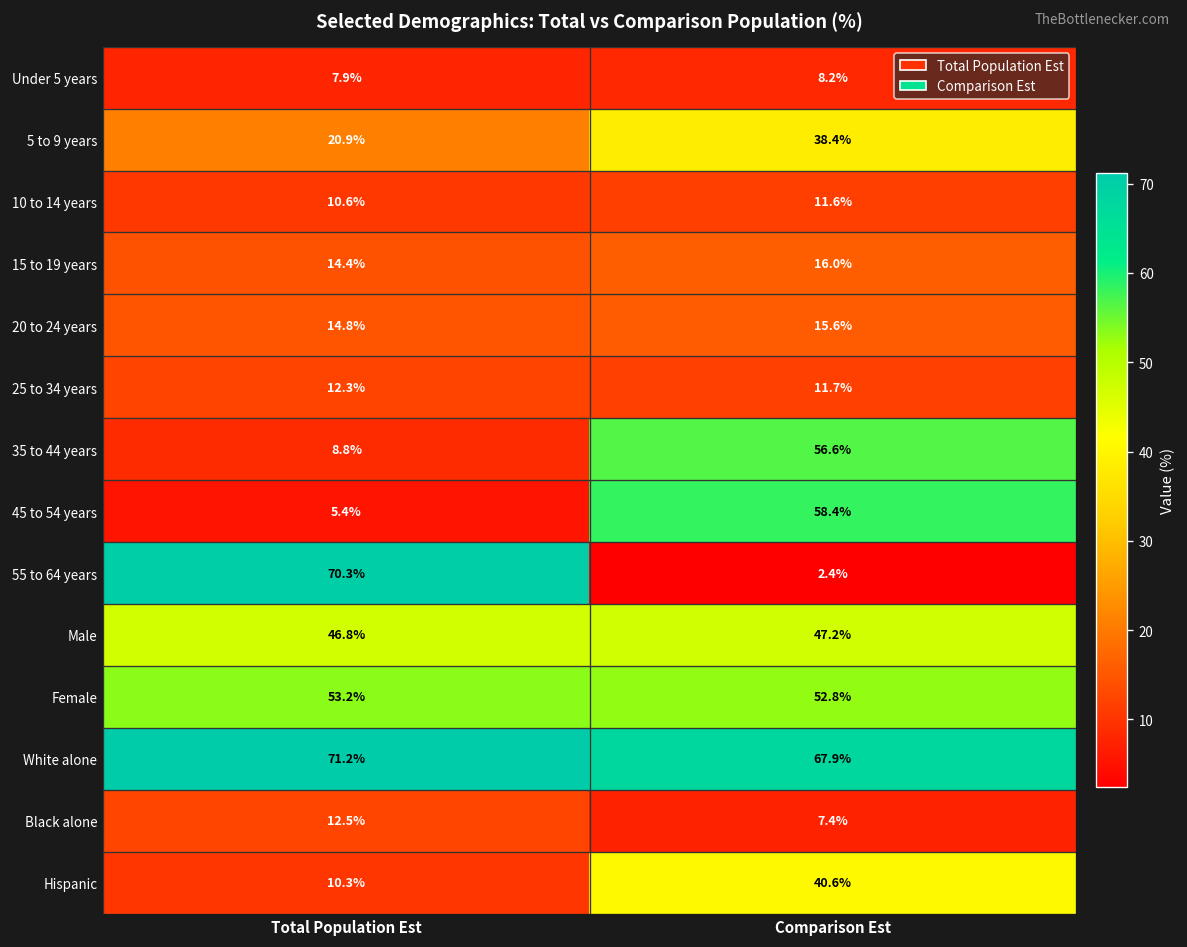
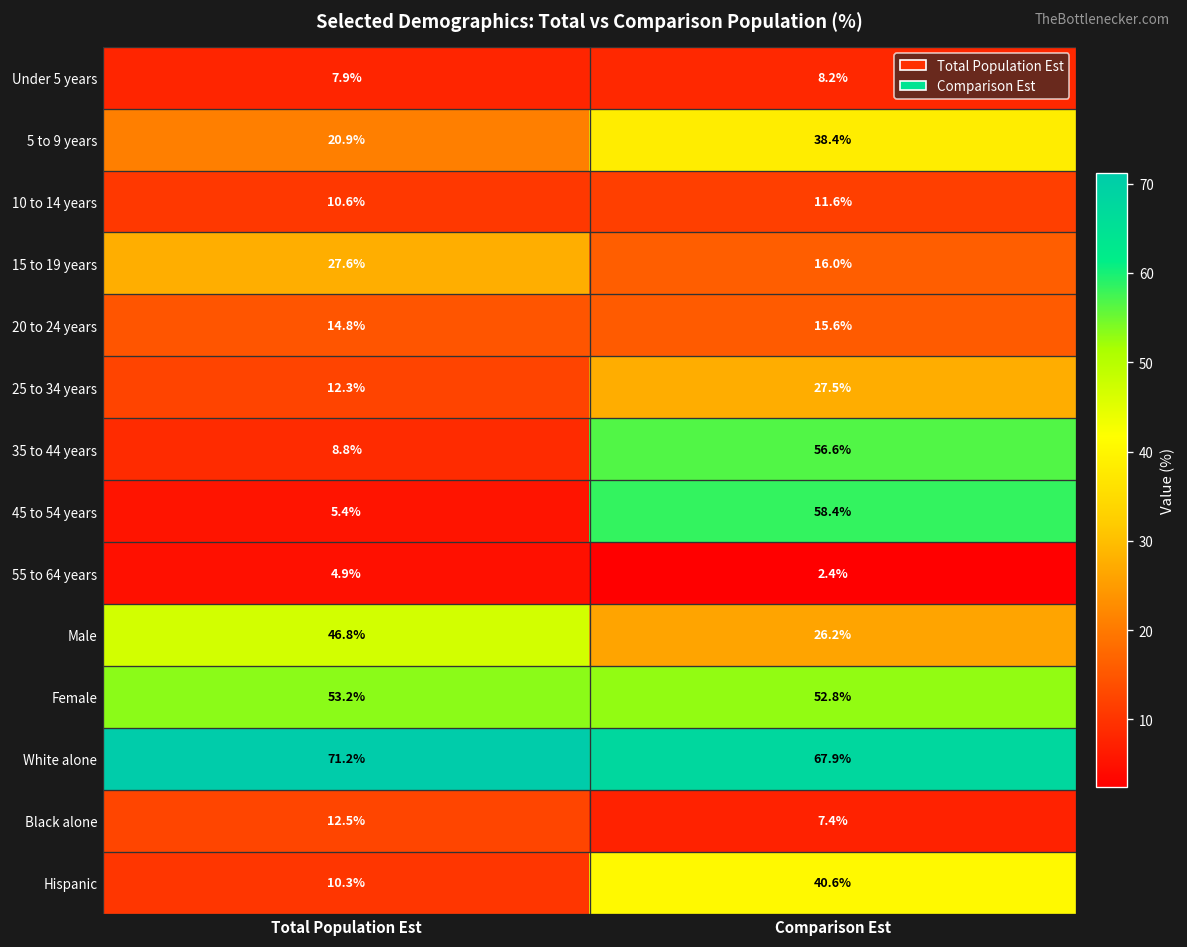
  {
    "Under 5 years": {
      "Total Population Est": "7.9%",
      "Comparison Est": "8.2%"
    },
    "5 to 9 years": {
      "Total Population Est": "20.9%",
      "Comparison Est": "38.4%"
    },
    "10 to 14 years": {
      "Total Population Est": "10.6%",
      "Comparison Est": "11.6%"
    },
    "15 to 19 years": {
-     "Total Population Est": "14.4%",
+     "Total Population Est": "27.6%",
      "Comparison Est": "16.0%"
    },
    "20 to 24 years": {
      "Total Population Est": "14.8%",
      "Comparison Est": "15.6%"
    },
    "25 to 34 years": {
      "Total Population Est": "12.3%",
-     "Comparison Est": "11.7%"
+     "Comparison Est": "27.5%"
    },
    "35 to 44 years": {
      "Total Population Est": "8.8%",
      "Comparison Est": "56.6%"
    },
    "45 to 54 years": {
      "Total Population Est": "5.4%",
      "Comparison Est": "58.4%"
    },
    "55 to 64 years": {
-     "Total Population Est": "70.3%",
+     "Total Population Est": "4.9%",
      "Comparison Est": "2.4%"
    },
    "Male": {
      "Total Population Est": "46.8%",
-     "Comparison Est": "47.2%"
+     "Comparison Est": "26.2%"
    },
    "Female": {
      "Total Population Est": "53.2%",
      "Comparison Est": "52.8%"
    },
    "White alone": {
      "Total Population Est": "71.2%",
      "Comparison Est": "67.9%"
    },
    "Black alone": {
      "Total Population Est": "12.5%",
      "Comparison Est": "7.4%"
    },
    "Hispanic": {
      "Total Population Est": "10.3%",
      "Comparison Est": "40.6%"
    }
  }
